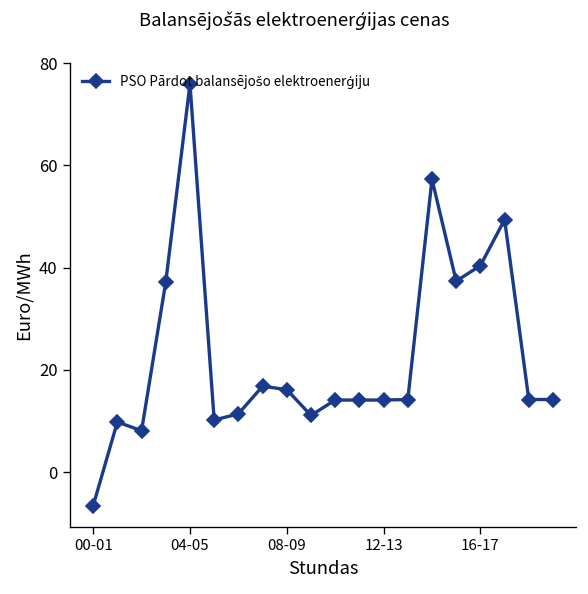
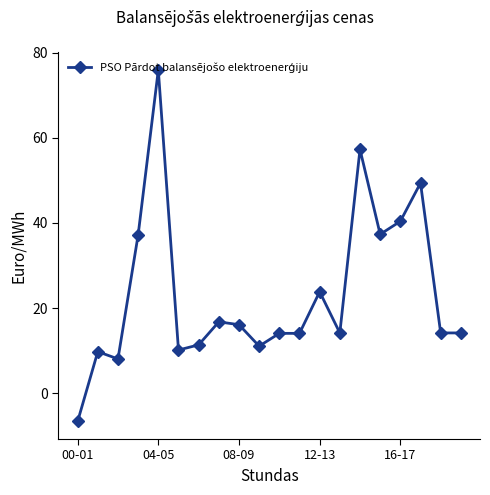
  {
    "00-01": -7,
    "04-05": 76,
    "08-09": 16,
-   "12-13": 14,
+   "12-13": 24,
    "16-17": 40
  }
